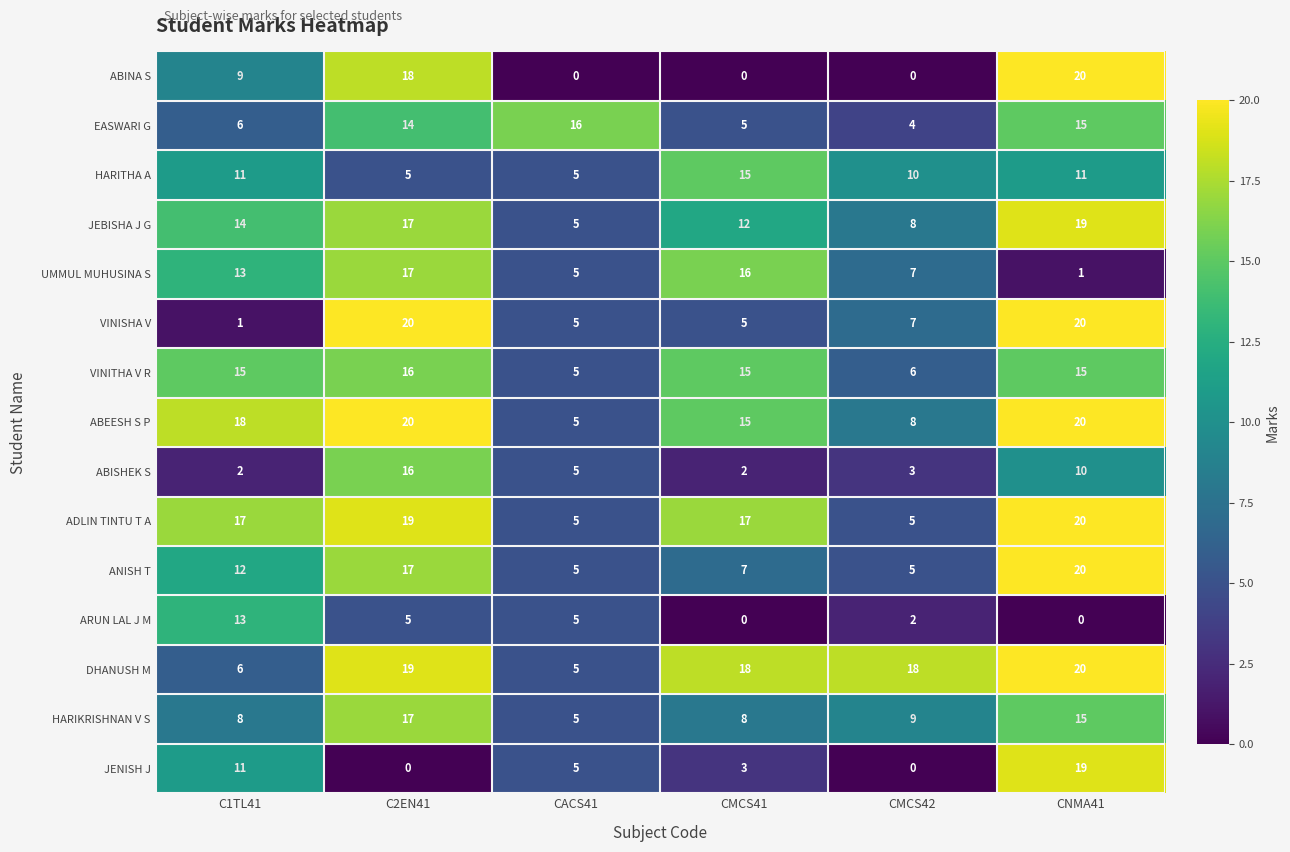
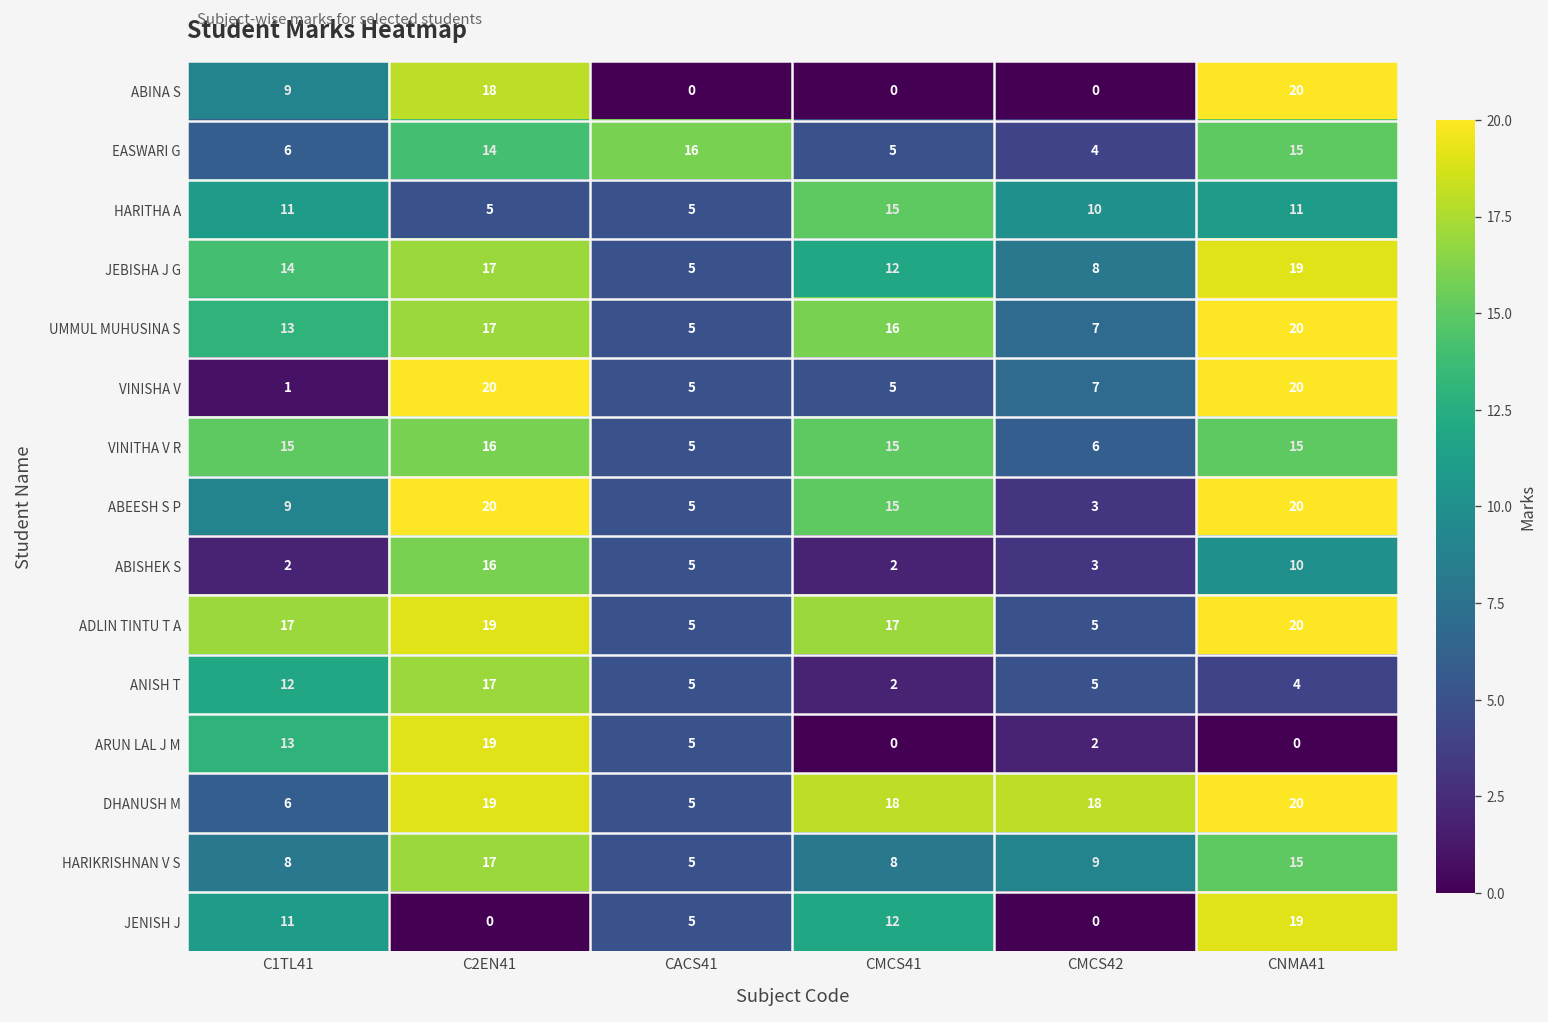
  {
    "ABINA S": {
      "C1TL41": 9,
      "C2EN41": 18,
      "CACS41": 0,
      "CMCS41": 0,
      "CMCS42": 0,
      "CNMA41": 20
    },
    "EASWARI G": {
      "C1TL41": 6,
      "C2EN41": 14,
      "CACS41": 16,
      "CMCS41": 5,
      "CMCS42": 4,
      "CNMA41": 15
    },
    "HARITHA A": {
      "C1TL41": 11,
      "C2EN41": 5,
      "CACS41": 5,
      "CMCS41": 15,
      "CMCS42": 10,
      "CNMA41": 11
    },
    "JEBISHA J G": {
      "C1TL41": 14,
      "C2EN41": 17,
      "CACS41": 5,
      "CMCS41": 12,
      "CMCS42": 8,
      "CNMA41": 19
    },
    "UMMUL MUHUSINA S": {
      "C1TL41": 13,
      "C2EN41": 17,
      "CACS41": 5,
      "CMCS41": 16,
      "CMCS42": 7,
-     "CNMA41": 1
+     "CNMA41": 20
    },
    "VINISHA V": {
      "C1TL41": 1,
      "C2EN41": 20,
      "CACS41": 5,
      "CMCS41": 5,
      "CMCS42": 7,
      "CNMA41": 20
    },
    "VINITHA V R": {
      "C1TL41": 15,
      "C2EN41": 16,
      "CACS41": 5,
      "CMCS41": 15,
      "CMCS42": 6,
      "CNMA41": 15
    },
    "ABEESH S P": {
-     "C1TL41": 18,
+     "C1TL41": 9,
      "C2EN41": 20,
      "CACS41": 5,
      "CMCS41": 15,
-     "CMCS42": 8,
+     "CMCS42": 3,
      "CNMA41": 20
    },
    "ABISHEK S": {
      "C1TL41": 2,
      "C2EN41": 16,
      "CACS41": 5,
      "CMCS41": 2,
      "CMCS42": 3,
      "CNMA41": 10
    },
    "ADLIN TINTU T A": {
      "C1TL41": 17,
      "C2EN41": 19,
      "CACS41": 5,
      "CMCS41": 17,
      "CMCS42": 5,
      "CNMA41": 20
    },
    "ANISH T": {
      "C1TL41": 12,
      "C2EN41": 17,
      "CACS41": 5,
-     "CMCS41": 7,
+     "CMCS41": 2,
      "CMCS42": 5,
-     "CNMA41": 20
+     "CNMA41": 4
    },
    "ARUN LAL J M": {
      "C1TL41": 13,
-     "C2EN41": 5,
+     "C2EN41": 19,
      "CACS41": 5,
      "CMCS41": 0,
      "CMCS42": 2,
      "CNMA41": 0
    },
    "DHANUSH M": {
      "C1TL41": 6,
      "C2EN41": 19,
      "CACS41": 5,
      "CMCS41": 18,
      "CMCS42": 18,
      "CNMA41": 20
    },
    "HARIKRISHNAN V S": {
      "C1TL41": 8,
      "C2EN41": 17,
      "CACS41": 5,
      "CMCS41": 8,
      "CMCS42": 9,
      "CNMA41": 15
    },
    "JENISH J": {
      "C1TL41": 11,
      "C2EN41": 0,
      "CACS41": 5,
-     "CMCS41": 3,
+     "CMCS41": 12,
      "CMCS42": 0,
      "CNMA41": 19
    }
  }
